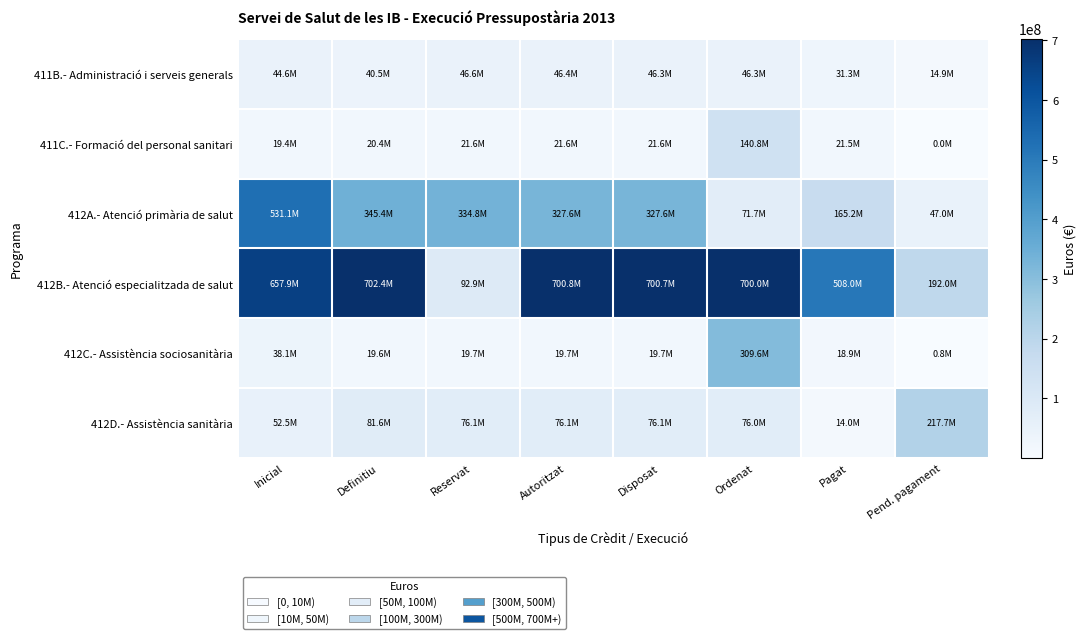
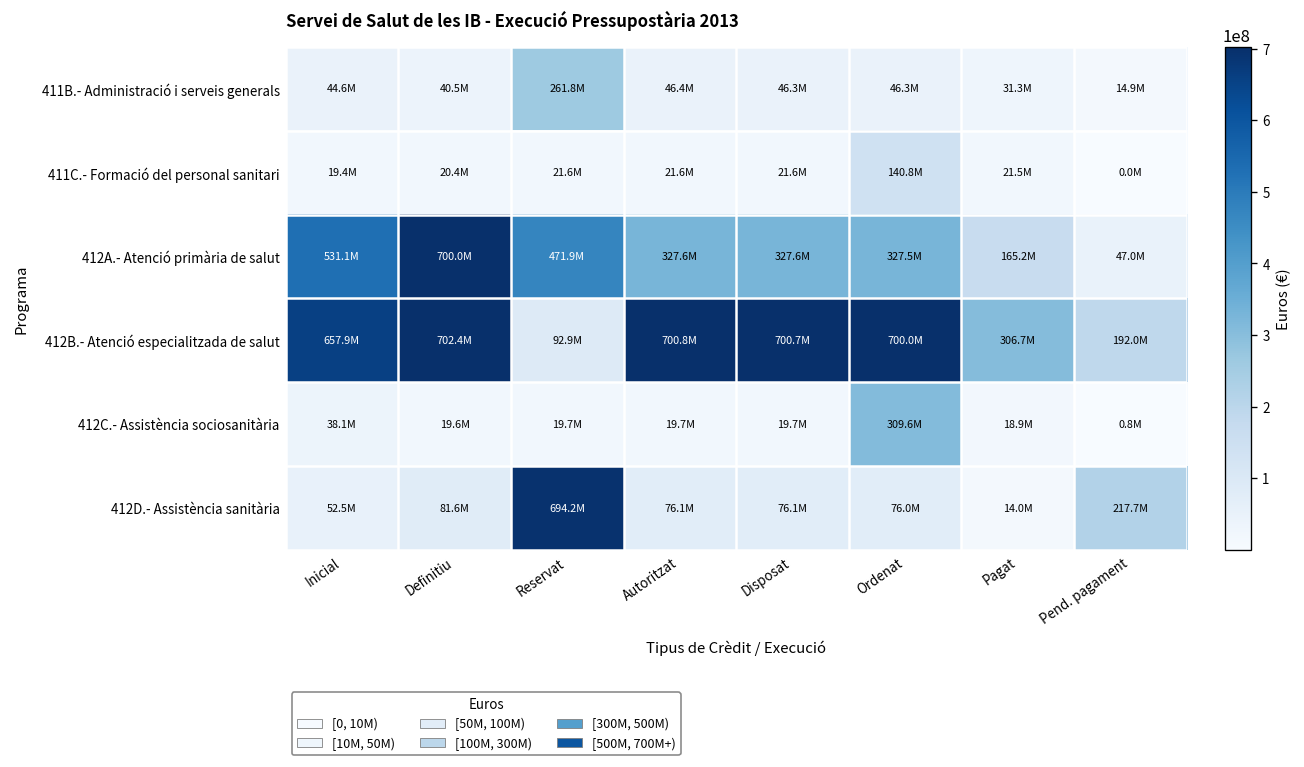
  {
    "411B.- Administració i serveis generals": {
      "Inicial": "44.6M",
      "Definitiu": "40.5M",
-     "Reservat": "46.6M",
+     "Reservat": "261.8M",
      "Autoritzat": "46.4M",
      "Disposat": "46.3M",
      "Ordenat": "46.3M",
      "Pagat": "31.3M",
      "Pend. pagament": "14.9M"
    },
    "411C.- Formació del personal sanitari": {
      "Inicial": "19.4M",
      "Definitiu": "20.4M",
      "Reservat": "21.6M",
      "Autoritzat": "21.6M",
      "Disposat": "21.6M",
      "Ordenat": "140.8M",
      "Pagat": "21.5M",
      "Pend. pagament": "0.0M"
    },
    "412A.- Atenció primària de salut": {
      "Inicial": "531.1M",
-     "Definitiu": "345.4M",
-     "Reservat": "334.8M",
+     "Definitiu": "700.0M",
+     "Reservat": "471.9M",
      "Autoritzat": "327.6M",
      "Disposat": "327.6M",
-     "Ordenat": "71.7M",
+     "Ordenat": "327.5M",
      "Pagat": "165.2M",
      "Pend. pagament": "47.0M"
    },
    "412B.- Atenció especialitzada de salut": {
      "Inicial": "657.9M",
      "Definitiu": "702.4M",
      "Reservat": "92.9M",
      "Autoritzat": "700.8M",
      "Disposat": "700.7M",
      "Ordenat": "700.0M",
-     "Pagat": "508.0M",
+     "Pagat": "306.7M",
      "Pend. pagament": "192.0M"
    },
    "412C.- Assistència sociosanitària": {
      "Inicial": "38.1M",
      "Definitiu": "19.6M",
      "Reservat": "19.7M",
      "Autoritzat": "19.7M",
      "Disposat": "19.7M",
      "Ordenat": "309.6M",
      "Pagat": "18.9M",
      "Pend. pagament": "0.8M"
    },
    "412D.- Assistència sanitària": {
      "Inicial": "52.5M",
      "Definitiu": "81.6M",
-     "Reservat": "76.1M",
+     "Reservat": "694.2M",
      "Autoritzat": "76.1M",
      "Disposat": "76.1M",
      "Ordenat": "76.0M",
      "Pagat": "14.0M",
      "Pend. pagament": "217.7M"
    }
  }
